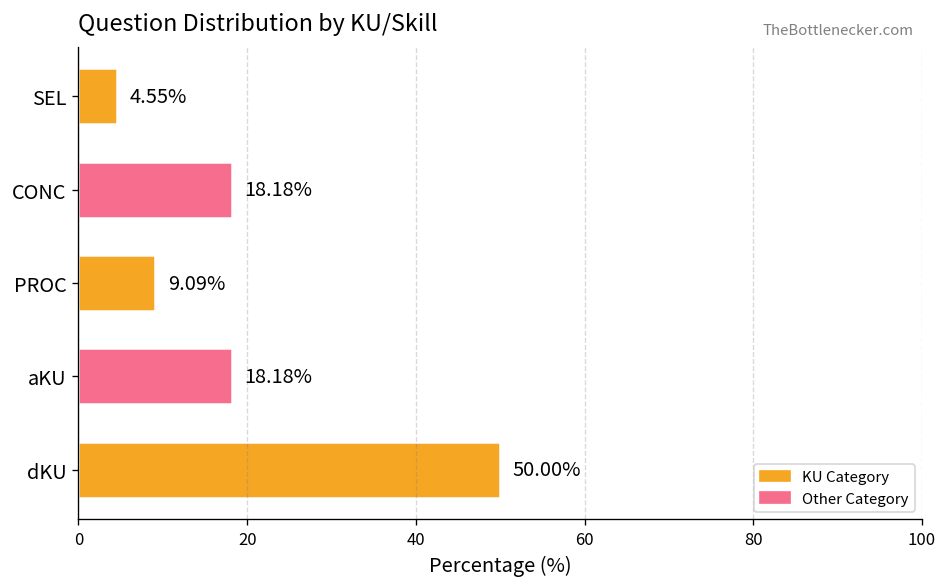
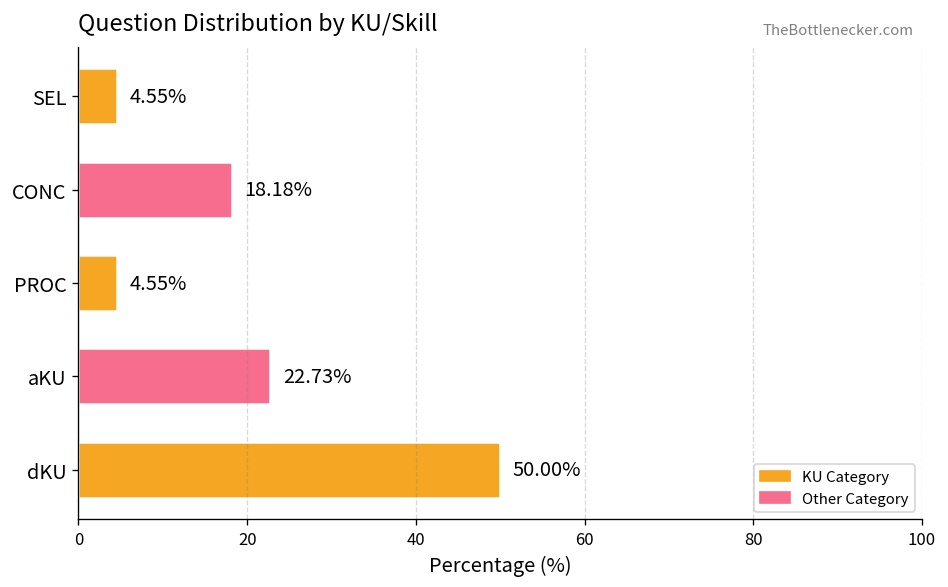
  {
    "SEL": "4.55%",
    "CONC": "18.18%",
-   "PROC": "9.09%",
-   "aKU": "18.18%",
+   "PROC": "4.55%",
+   "aKU": "22.73%",
    "dKU": "50.00%"
  }
